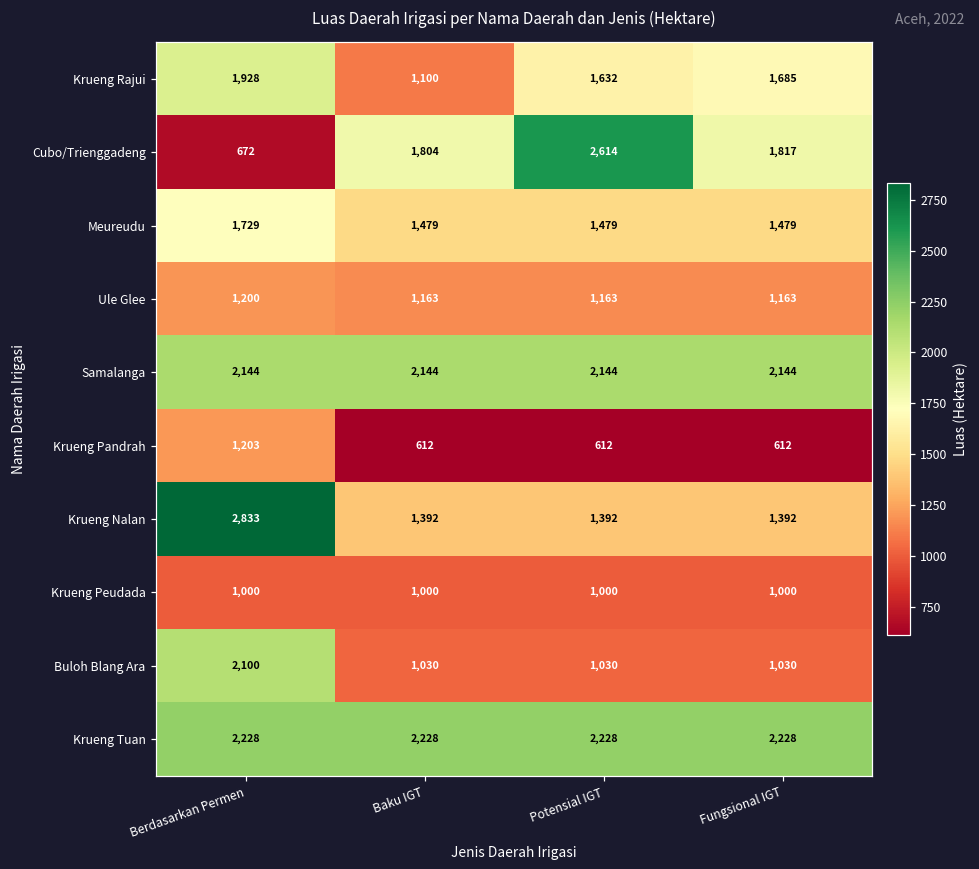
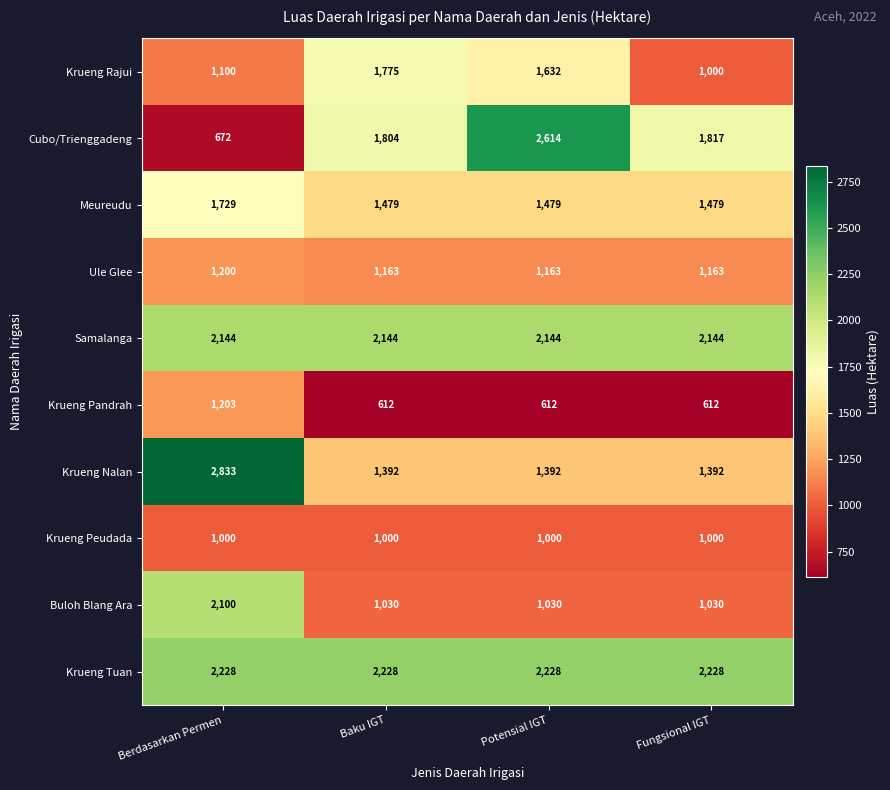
  {
    "Krueng Rajui": {
-     "Berdasarkan Permen": "1,928",
-     "Baku IGT": "1,100",
+     "Berdasarkan Permen": "1,100",
+     "Baku IGT": "1,775",
      "Potensial IGT": "1,632",
-     "Fungsional IGT": "1,685"
+     "Fungsional IGT": "1,000"
    },
    "Cubo/Trienggadeng": {
      "Berdasarkan Permen": "672",
      "Baku IGT": "1,804",
      "Potensial IGT": "2,614",
      "Fungsional IGT": "1,817"
    },
    "Meureudu": {
      "Berdasarkan Permen": "1,729",
      "Baku IGT": "1,479",
      "Potensial IGT": "1,479",
      "Fungsional IGT": "1,479"
    },
    "Ule Glee": {
      "Berdasarkan Permen": "1,200",
      "Baku IGT": "1,163",
      "Potensial IGT": "1,163",
      "Fungsional IGT": "1,163"
    },
    "Samalanga": {
      "Berdasarkan Permen": "2,144",
      "Baku IGT": "2,144",
      "Potensial IGT": "2,144",
      "Fungsional IGT": "2,144"
    },
    "Krueng Pandrah": {
      "Berdasarkan Permen": "1,203",
      "Baku IGT": "612",
      "Potensial IGT": "612",
      "Fungsional IGT": "612"
    },
    "Krueng Nalan": {
      "Berdasarkan Permen": "2,833",
      "Baku IGT": "1,392",
      "Potensial IGT": "1,392",
      "Fungsional IGT": "1,392"
    },
    "Krueng Peudada": {
      "Berdasarkan Permen": "1,000",
      "Baku IGT": "1,000",
      "Potensial IGT": "1,000",
      "Fungsional IGT": "1,000"
    },
    "Buloh Blang Ara": {
      "Berdasarkan Permen": "2,100",
      "Baku IGT": "1,030",
      "Potensial IGT": "1,030",
      "Fungsional IGT": "1,030"
    },
    "Krueng Tuan": {
      "Berdasarkan Permen": "2,228",
      "Baku IGT": "2,228",
      "Potensial IGT": "2,228",
      "Fungsional IGT": "2,228"
    }
  }
